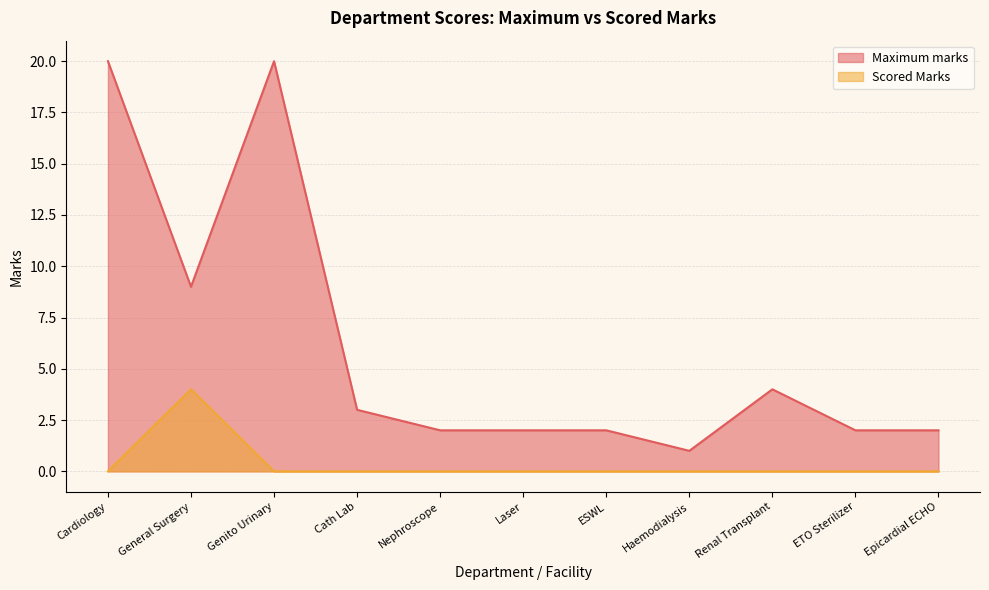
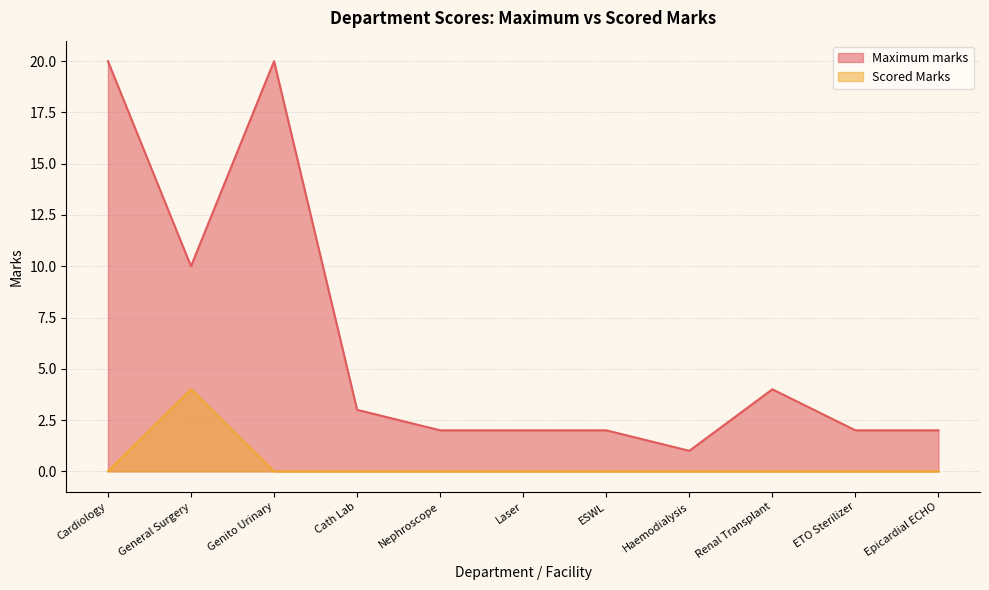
  {
    "Maximum marks": {
      "Cardiology": 20,
-     "General Surgery": 9,
+     "General Surgery": 10,
      "Genito Urinary": 20,
      "Cath Lab": 3,
      "Nephroscope": 2,
      "Laser": 2,
      "ESWL": 2,
      "Haemodialysis": 1,
      "Renal Transplant": 4,
      "ETO Sterilizer": 2,
      "Epicardial ECHO": 2
    },
    "Scored Marks": {
      "Cardiology": 0,
      "General Surgery": 4,
      "Genito Urinary": 0,
      "Cath Lab": 0,
      "Nephroscope": 0,
      "Laser": 0,
      "ESWL": 0,
      "Haemodialysis": 0,
      "Renal Transplant": 0,
      "ETO Sterilizer": 0,
      "Epicardial ECHO": 0
    }
  }
